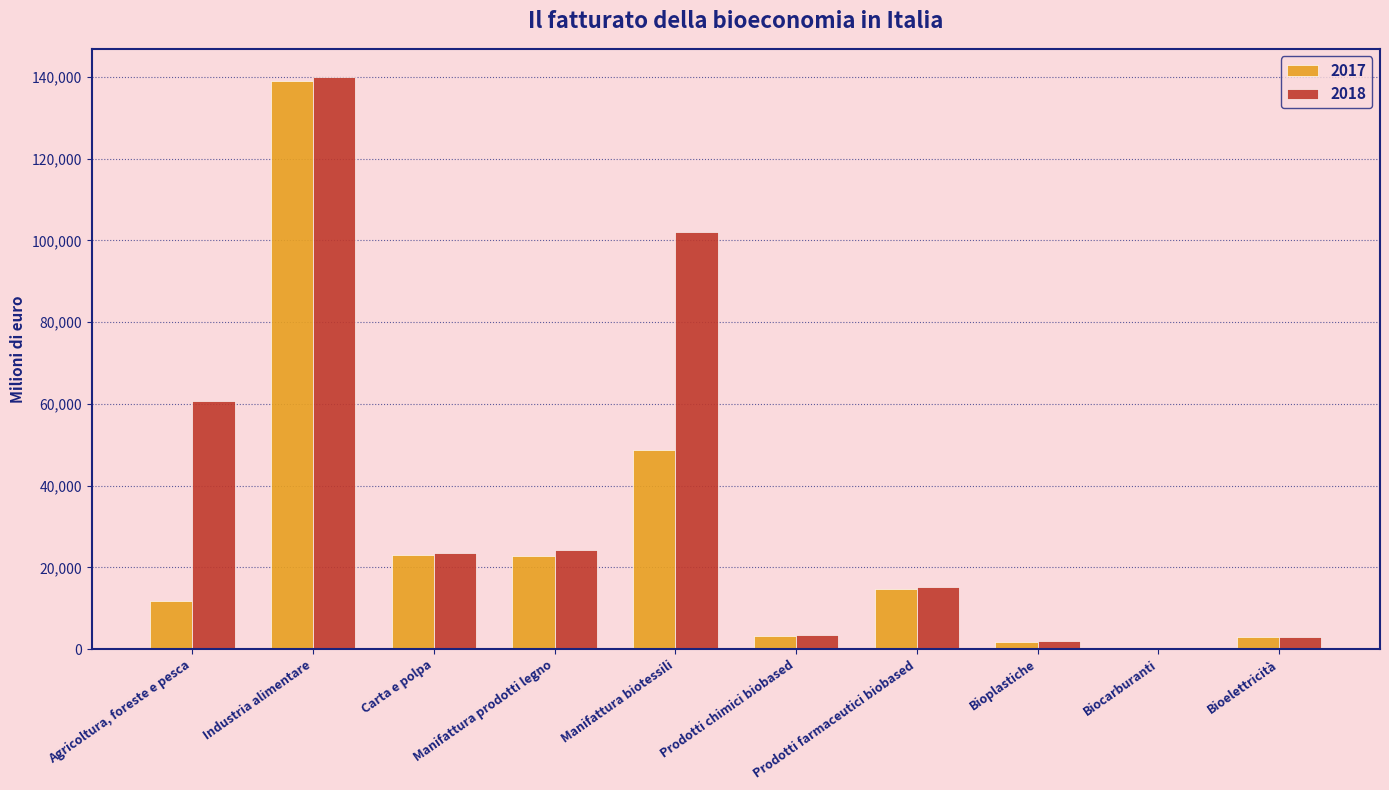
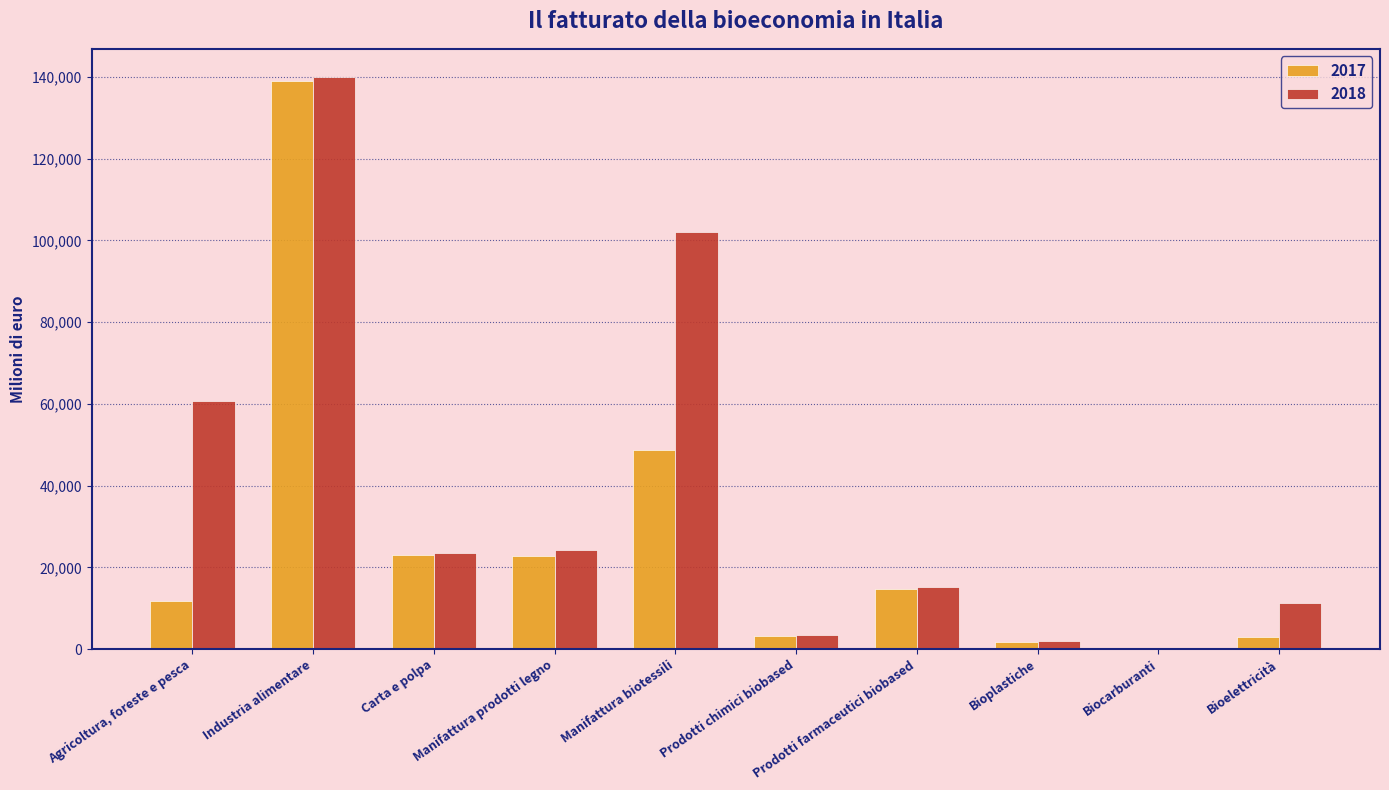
  {
    "2017": {
      "Agricoltura, foreste e pesca": "12,000",
      "Industria alimentare": "139,000",
      "Carta e polpa": "23,000",
      "Manifattura prodotti legno": "23,000",
      "Manifattura biotessili": "49,000",
      "Prodotti chimici biobased": "3,000",
      "Prodotti farmaceutici biobased": "15,000",
      "Bioplastiche": "2,000",
      "Bioelettricità": "3,000"
    },
    "2018": {
      "Agricoltura, foreste e pesca": "61,000",
      "Industria alimentare": "140,000",
      "Carta e polpa": "24,000",
      "Manifattura prodotti legno": "24,000",
      "Manifattura biotessili": "102,000",
      "Prodotti chimici biobased": "4,000",
      "Prodotti farmaceutici biobased": "15,000",
      "Bioplastiche": "2,000",
-     "Bioelettricità": "3,000"
+     "Bioelettricità": "11,000"
    }
  }
